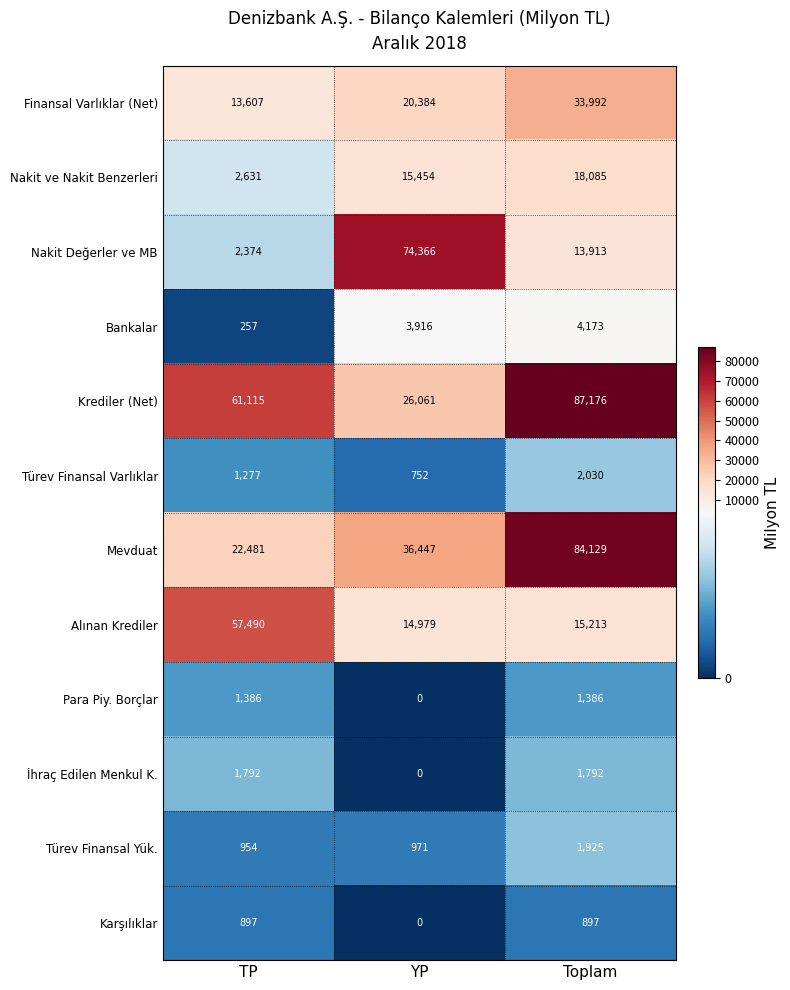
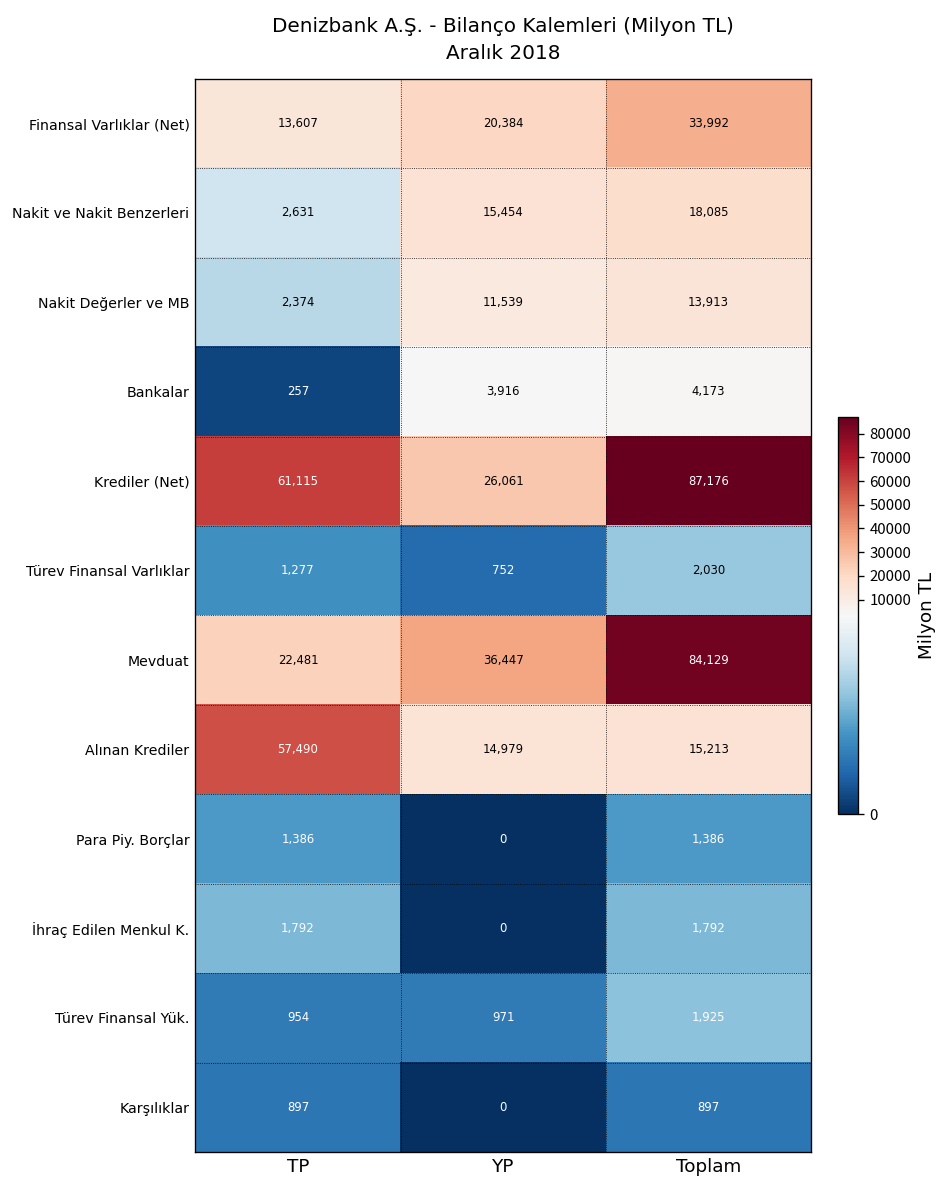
  {
    "Finansal Varlıklar (Net)": {
      "TP": "13,607",
      "YP": "20,384",
      "Toplam": "33,992"
    },
    "Nakit ve Nakit Benzerleri": {
      "TP": "2,631",
      "YP": "15,454",
      "Toplam": "18,085"
    },
    "Nakit Değerler ve MB": {
      "TP": "2,374",
-     "YP": "74,366",
+     "YP": "11,539",
      "Toplam": "13,913"
    },
    "Bankalar": {
      "TP": "257",
      "YP": "3,916",
      "Toplam": "4,173"
    },
    "Krediler (Net)": {
      "TP": "61,115",
      "YP": "26,061",
      "Toplam": "87,176"
    },
    "Türev Finansal Varlıklar": {
      "TP": "1,277",
      "YP": "752",
      "Toplam": "2,030"
    },
    "Mevduat": {
      "TP": "22,481",
      "YP": "36,447",
      "Toplam": "84,129"
    },
    "Alınan Krediler": {
      "TP": "57,490",
      "YP": "14,979",
      "Toplam": "15,213"
    },
    "Para Piy. Borçlar": {
      "TP": "1,386",
      "YP": "0",
      "Toplam": "1,386"
    },
    "İhraç Edilen Menkul K.": {
      "TP": "1,792",
      "YP": "0",
      "Toplam": "1,792"
    },
    "Türev Finansal Yük.": {
      "TP": "954",
      "YP": "971",
      "Toplam": "1,925"
    },
    "Karşılıklar": {
      "TP": "897",
      "YP": "0",
      "Toplam": "897"
    }
  }
